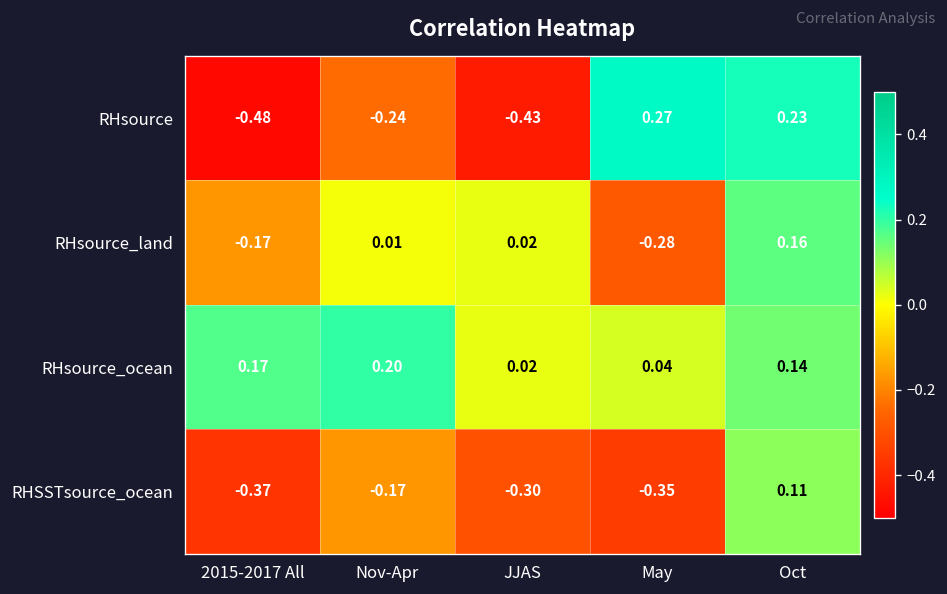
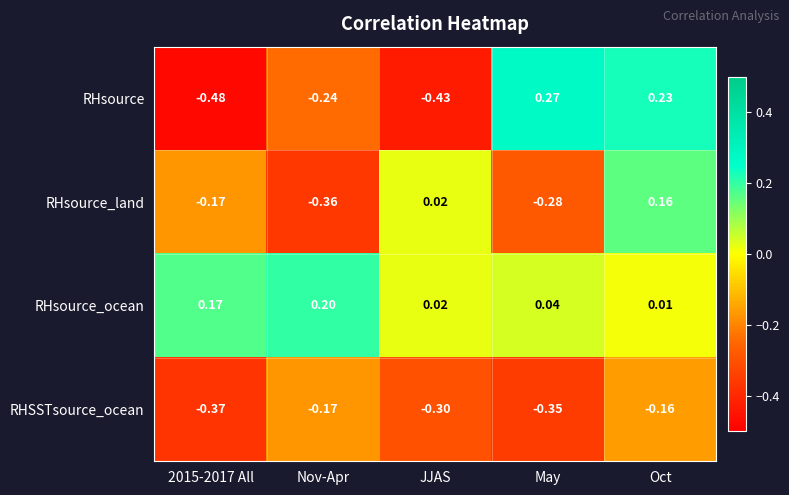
  {
    "RHsource": {
      "2015-2017 All": -0.48,
      "Nov-Apr": -0.24,
      "JJAS": -0.43,
      "May": 0.27,
      "Oct": 0.23
    },
    "RHsource_land": {
      "2015-2017 All": -0.17,
-     "Nov-Apr": 0.01,
+     "Nov-Apr": -0.36,
      "JJAS": 0.02,
      "May": -0.28,
      "Oct": 0.16
    },
    "RHsource_ocean": {
      "2015-2017 All": 0.17,
      "Nov-Apr": 0.20,
      "JJAS": 0.02,
      "May": 0.04,
-     "Oct": 0.14
+     "Oct": 0.01
    },
    "RHSSTsource_ocean": {
      "2015-2017 All": -0.37,
      "Nov-Apr": -0.17,
      "JJAS": -0.30,
      "May": -0.35,
-     "Oct": 0.11
+     "Oct": -0.16
    }
  }
